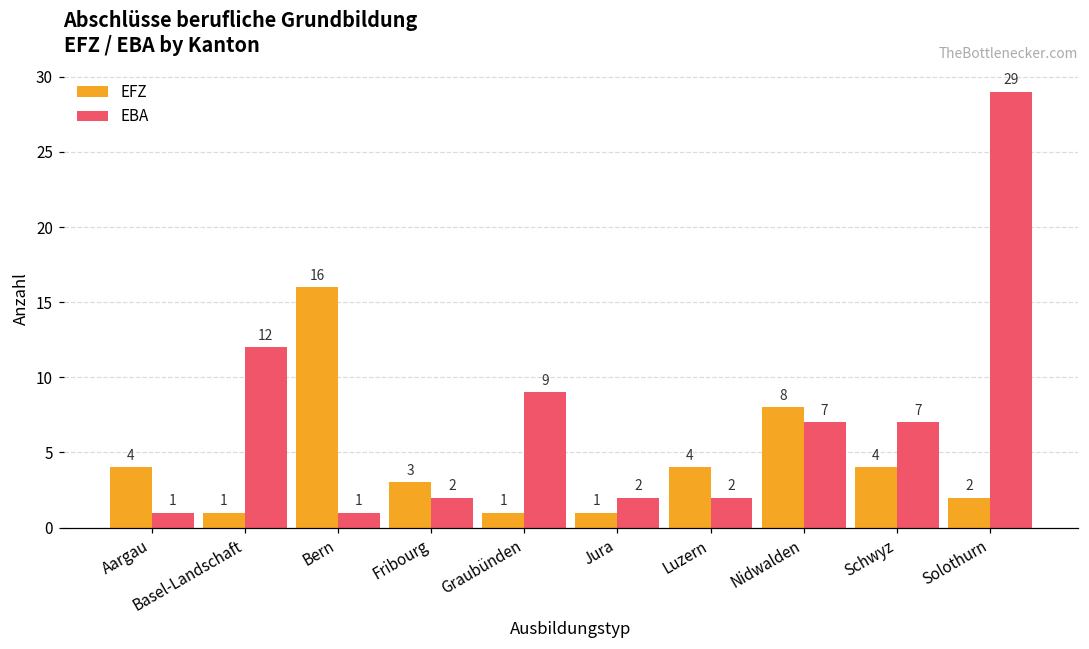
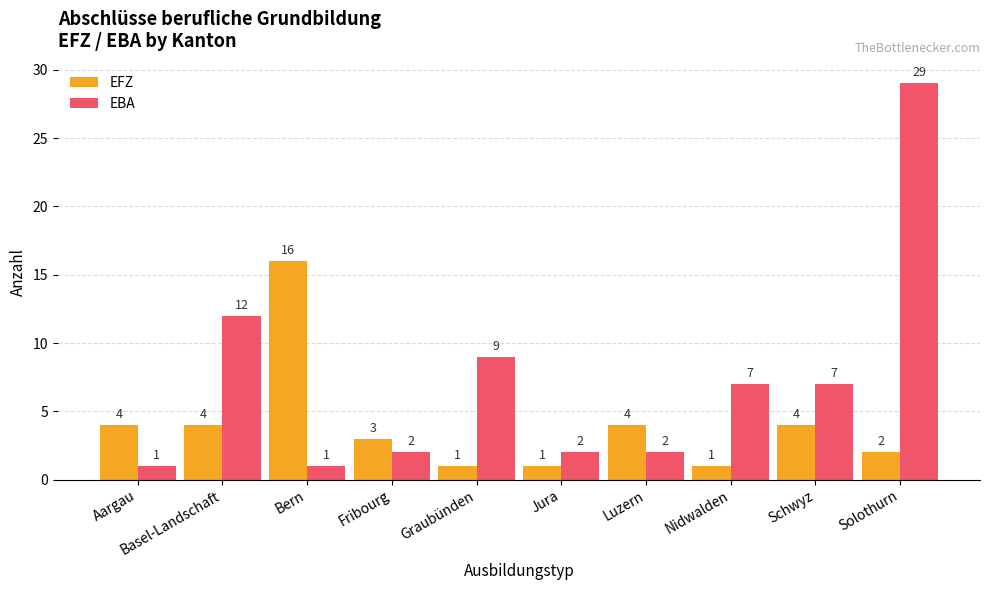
  {
    "EFZ": {
      "Aargau": 4,
-     "Basel-Landschaft": 1,
+     "Basel-Landschaft": 4,
      "Bern": 16,
      "Fribourg": 3,
      "Graubünden": 1,
      "Jura": 1,
      "Luzern": 4,
-     "Nidwalden": 8,
+     "Nidwalden": 1,
      "Schwyz": 4,
      "Solothurn": 2
    },
    "EBA": {
      "Aargau": 1,
      "Basel-Landschaft": 12,
      "Bern": 1,
      "Fribourg": 2,
      "Graubünden": 9,
      "Jura": 2,
      "Luzern": 2,
      "Nidwalden": 7,
      "Schwyz": 7,
      "Solothurn": 29
    }
  }
